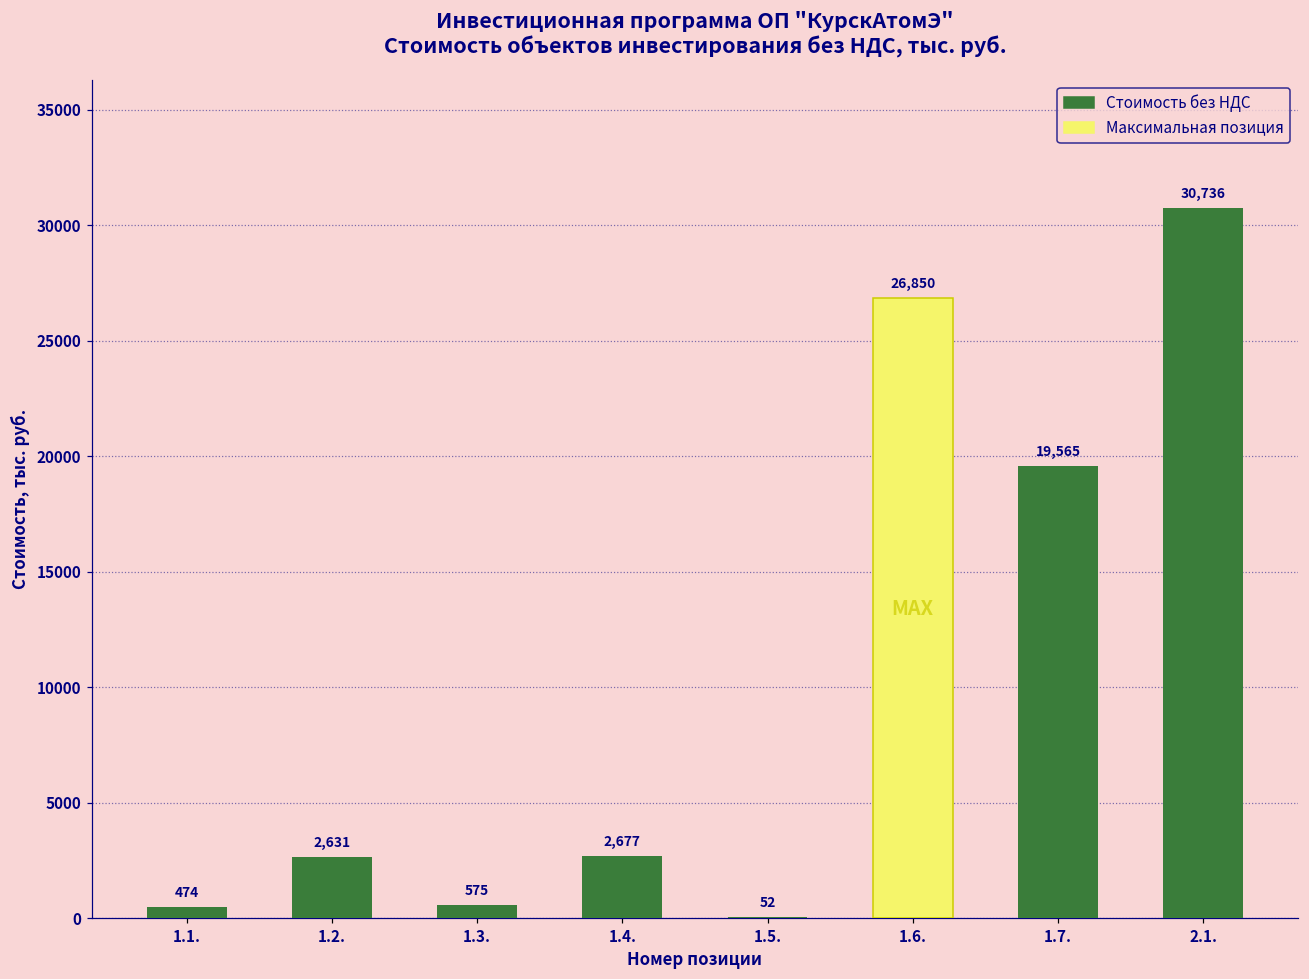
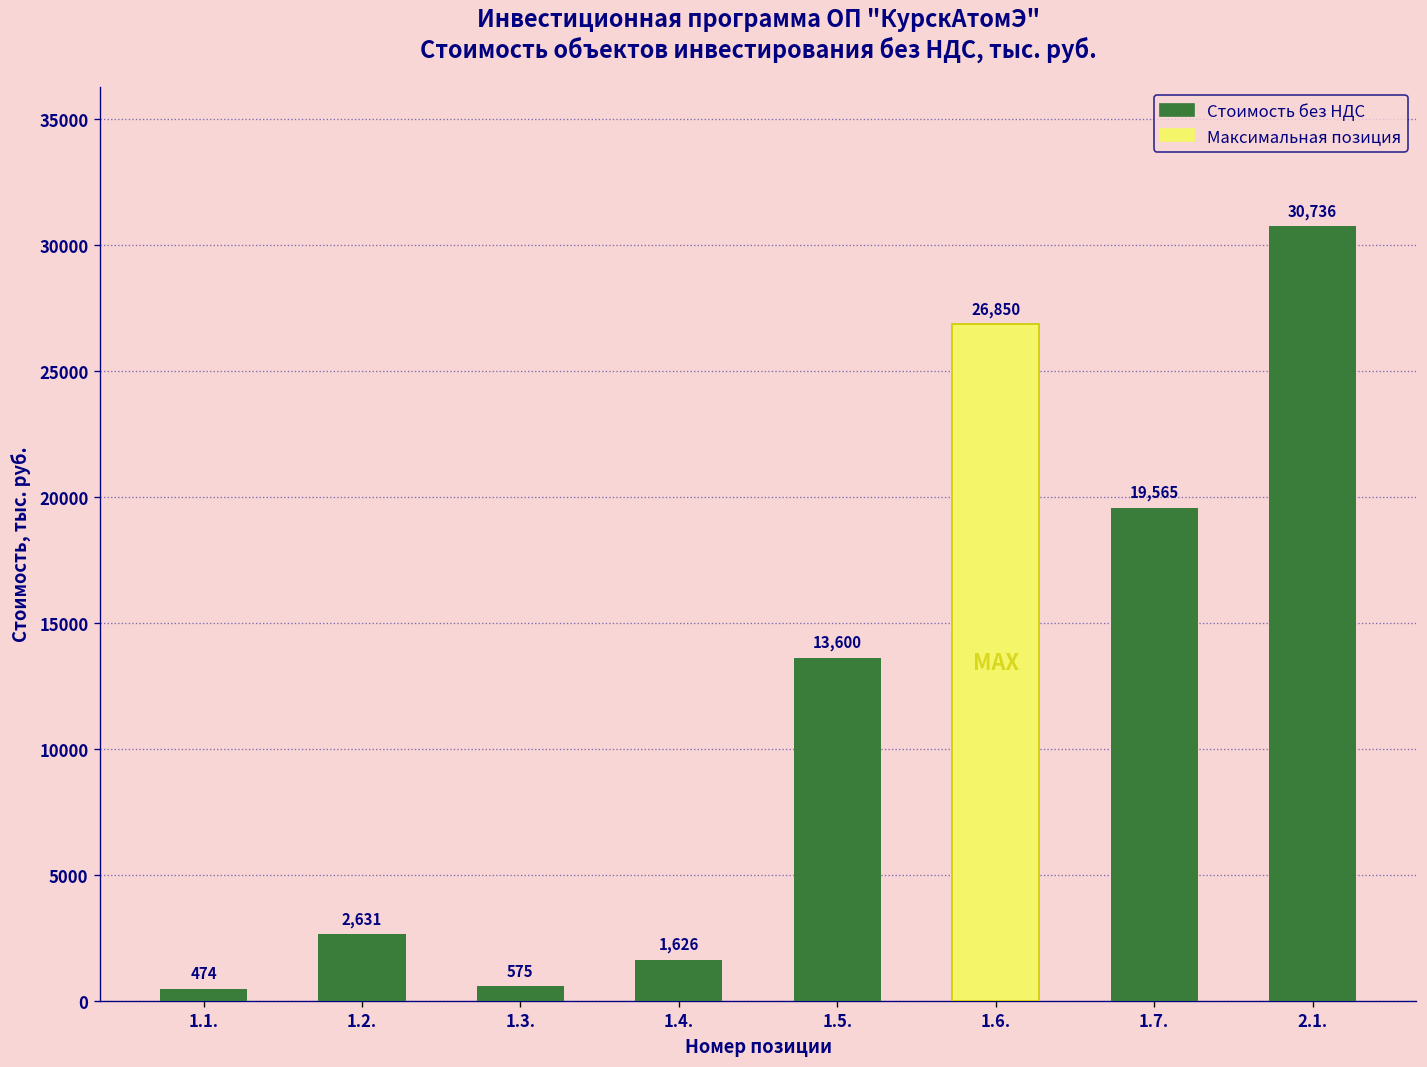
  {
    "1.1.": "474",
    "1.2.": "2,631",
    "1.3.": "575",
-   "1.4.": "2,677",
-   "1.5.": "52",
+   "1.4.": "1,626",
+   "1.5.": "13,600",
    "1.6.": "26,850",
    "1.7.": "19,565",
    "2.1.": "30,736"
  }
